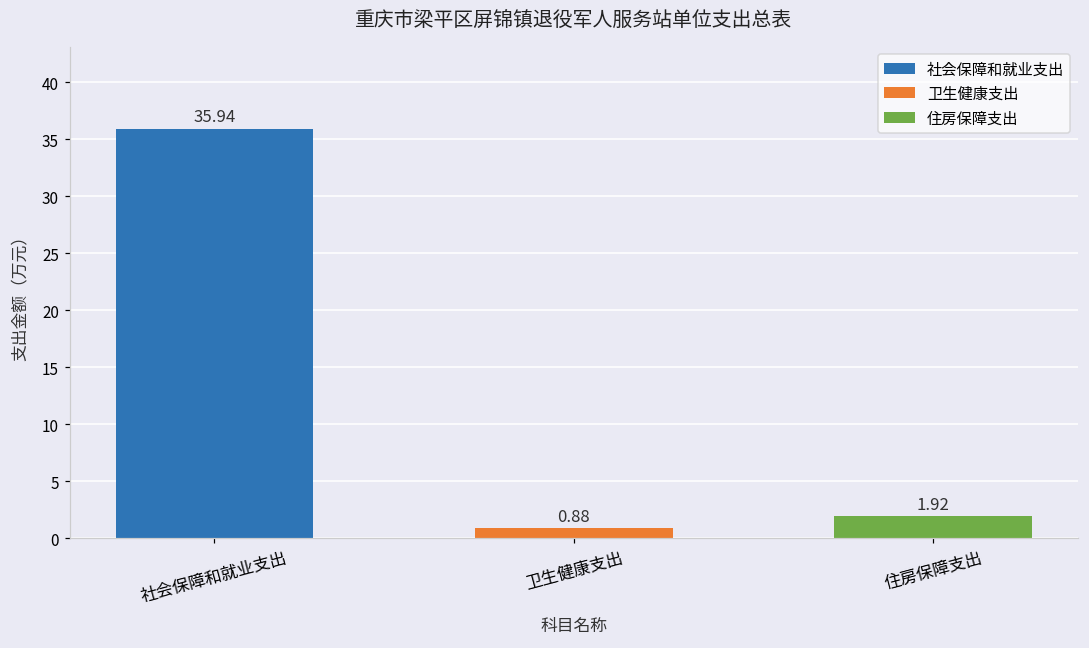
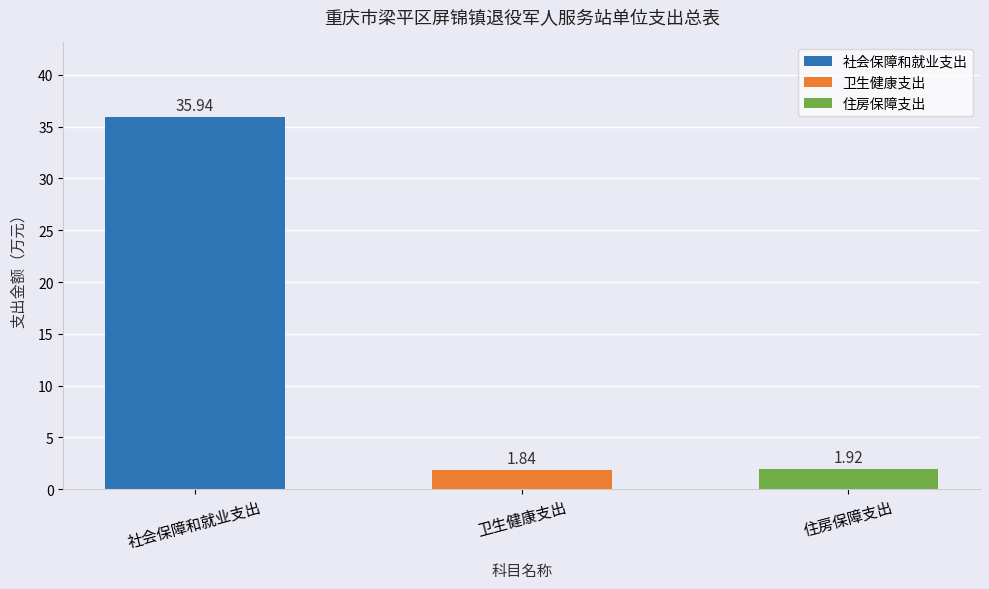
  {
    "卫生健康支出": {
-     "卫生健康支出": 0.88
+     "卫生健康支出": 1.84
    },
    "住房保障支出": {
      "住房保障支出": 1.92
    }
  }
